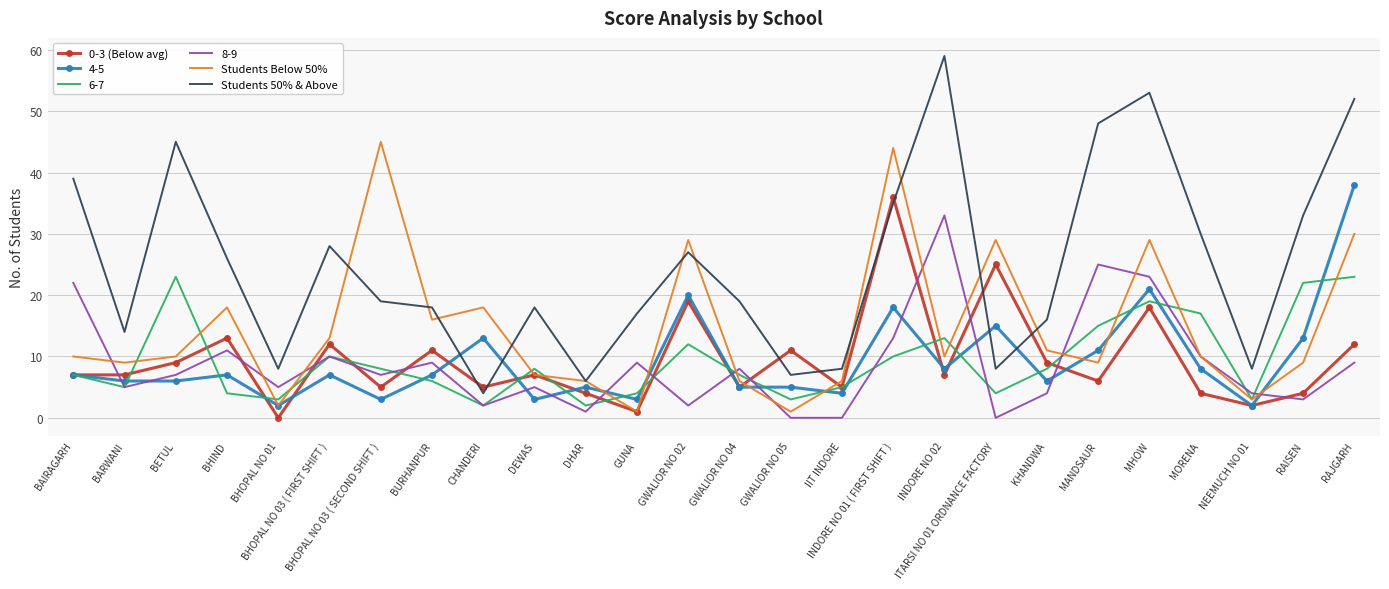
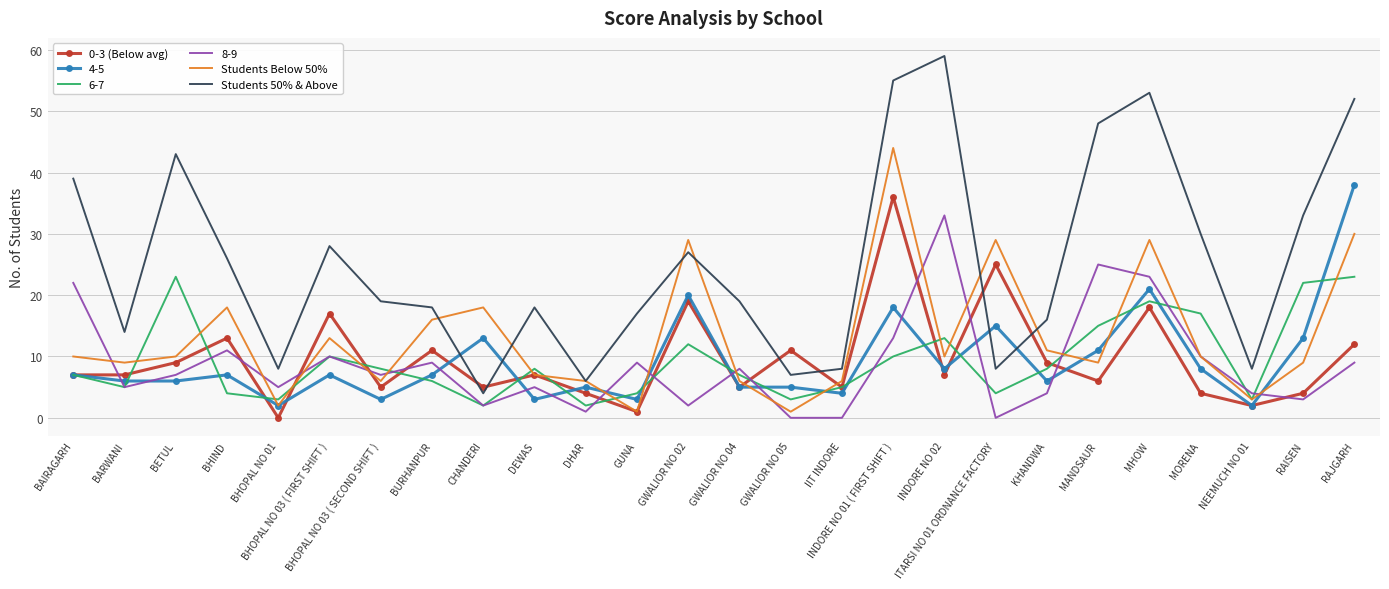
  {
    "0-3 (Below avg)": {
      "BARWANI": 7,
      "BETUL": 9,
      "BHIND": 13,
      "BHOPAL NO 01": 0,
-     "BHOPAL NO 03 ( FIRST SHIFT )": 12,
+     "BHOPAL NO 03 ( FIRST SHIFT )": 17,
      "BHOPAL NO 03 ( SECOND SHIFT )": 5,
      "BURHANPUR": 11,
      "CHANDERI": 5,
      "DHAR": 4,
      "GWALIOR NO 02": 19,
      "GWALIOR NO 05": 11,
      "INDORE NO 01 ( FIRST SHIFT )": 36,
      "INDORE NO 02": 7,
      "ITARSI NO 01 ORDNANCE FACTORY": 25,
      "KHANDWA": 9,
      "MANDSAUR": 6,
      "MHOW": 18,
      "MORENA": 4,
      "RAISEN": 4,
      "RAJGARH": 12
    },
    "4-5": {
      "BARWANI": 6,
      "BETUL": 6,
      "BHIND": 7,
      "BHOPAL NO 03 ( FIRST SHIFT )": 7,
      "BHOPAL NO 03 ( SECOND SHIFT )": 3,
      "BURHANPUR": 7,
      "CHANDERI": 13,
      "DEWAS": 3,
      "DHAR": 5,
      "GUNA": 3,
      "GWALIOR NO 02": 20,
      "GWALIOR NO 05": 5,
      "IIT INDORE": 4,
      "INDORE NO 01 ( FIRST SHIFT )": 18,
      "INDORE NO 02": 8,
      "ITARSI NO 01 ORDNANCE FACTORY": 15,
      "KHANDWA": 6,
      "MANDSAUR": 11,
      "MHOW": 21,
      "MORENA": 8,
      "RAISEN": 13,
      "RAJGARH": 38
    },
    "6-7": {
      "BETUL": 23,
      "BHIND": 4,
      "BHOPAL NO 01": 3,
      "BHOPAL NO 03 ( SECOND SHIFT )": 8,
      "BURHANPUR": 6,
      "DEWAS": 8,
      "DHAR": 2,
      "GUNA": 4,
      "GWALIOR NO 02": 12,
      "GWALIOR NO 04": 7,
      "GWALIOR NO 05": 3,
      "INDORE NO 01 ( FIRST SHIFT )": 10,
      "INDORE NO 02": 13,
      "ITARSI NO 01 ORDNANCE FACTORY": 4,
      "KHANDWA": 8,
      "MANDSAUR": 15,
      "MHOW": 19,
      "MORENA": 17,
      "RAISEN": 22,
      "RAJGARH": 23
    },
    "8-9": {
      "BAIRAGARH": 22,
      "BETUL": 7,
      "BHIND": 11,
      "BHOPAL NO 01": 5,
      "BHOPAL NO 03 ( SECOND SHIFT )": 7,
      "BURHANPUR": 9,
      "DEWAS": 5,
      "DHAR": 1,
      "GUNA": 9,
      "GWALIOR NO 02": 2,
      "GWALIOR NO 04": 8,
      "GWALIOR NO 05": 0,
      "IIT INDORE": 0,
      "INDORE NO 01 ( FIRST SHIFT )": 13,
      "INDORE NO 02": 33,
      "ITARSI NO 01 ORDNANCE FACTORY": 0,
      "KHANDWA": 4,
      "MANDSAUR": 25,
      "MHOW": 23,
      "NEEMUCH NO 01": 4,
      "RAISEN": 3,
      "RAJGARH": 9
    },
    "Students Below 50%": {
      "BAIRAGARH": 10,
      "BARWANI": 9,
      "BETUL": 10,
      "BHIND": 18,
      "BHOPAL NO 03 ( FIRST SHIFT )": 13,
-     "BHOPAL NO 03 ( SECOND SHIFT )": 45,
+     "BHOPAL NO 03 ( SECOND SHIFT )": 6,
      "BURHANPUR": 16,
      "CHANDERI": 18,
      "GWALIOR NO 02": 29,
      "GWALIOR NO 04": 6,
      "GWALIOR NO 05": 1,
      "IIT INDORE": 6,
      "INDORE NO 01 ( FIRST SHIFT )": 44,
      "INDORE NO 02": 10,
      "ITARSI NO 01 ORDNANCE FACTORY": 29,
      "KHANDWA": 11,
      "MANDSAUR": 9,
      "MHOW": 29,
      "RAISEN": 9,
      "RAJGARH": 30
    },
    "Students 50% & Above": {
      "BAIRAGARH": 39,
      "BARWANI": 14,
-     "BETUL": 45,
+     "BETUL": 43,
      "BHIND": 26,
      "BHOPAL NO 01": 8,
      "BHOPAL NO 03 ( FIRST SHIFT )": 28,
      "BHOPAL NO 03 ( SECOND SHIFT )": 19,
      "BURHANPUR": 18,
      "CHANDERI": 4,
      "DEWAS": 18,
      "GUNA": 17,
      "GWALIOR NO 02": 27,
      "GWALIOR NO 04": 19,
      "GWALIOR NO 05": 7,
      "IIT INDORE": 8,
-     "INDORE NO 01 ( FIRST SHIFT )": 35,
+     "INDORE NO 01 ( FIRST SHIFT )": 55,
      "INDORE NO 02": 59,
      "ITARSI NO 01 ORDNANCE FACTORY": 8,
      "KHANDWA": 16,
      "MANDSAUR": 48,
      "MHOW": 53,
      "MORENA": 30,
      "NEEMUCH NO 01": 8,
      "RAISEN": 33,
      "RAJGARH": 52
    }
  }
